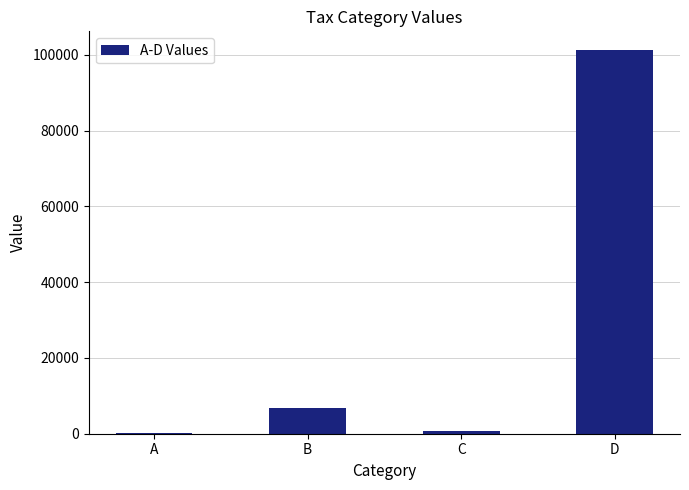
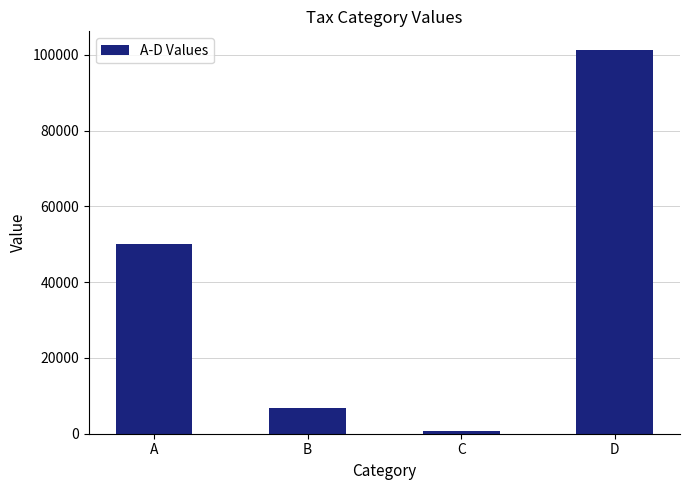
  {
-   "A": 0,
+   "A": 50000,
    "B": 7000,
    "C": 1000,
    "D": 101000
  }
